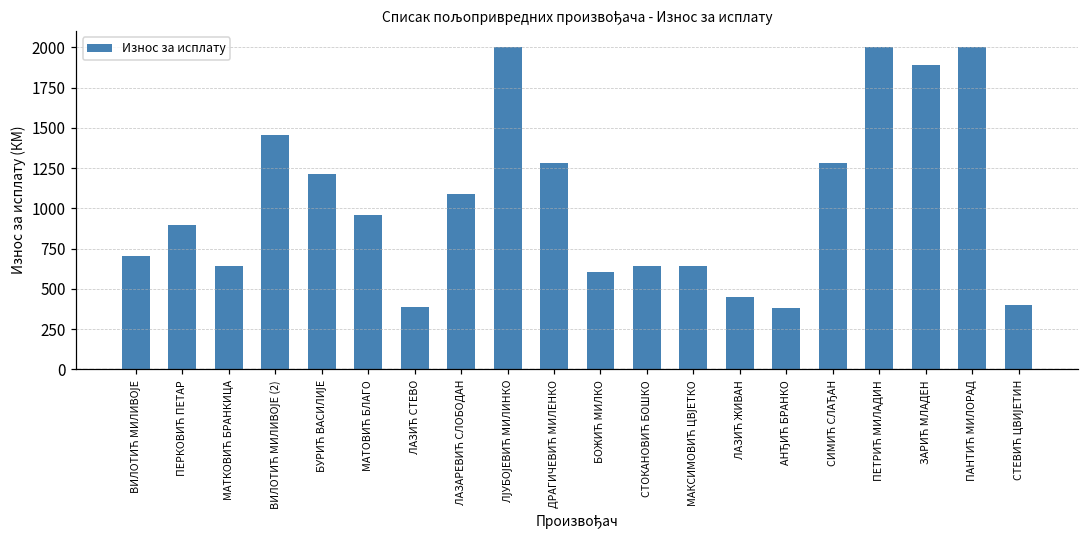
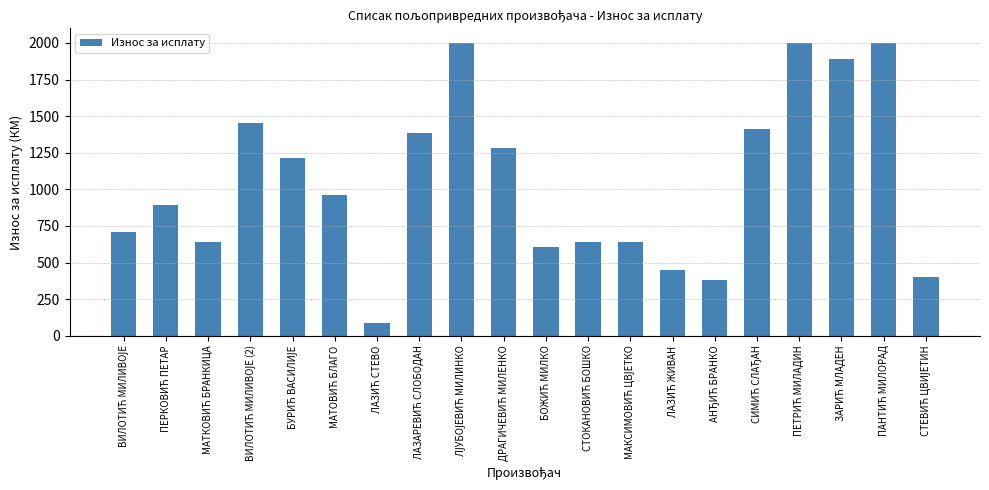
  {
    "ВИЛОТИЋ МИЛИВОЈЕ": 710,
    "ПЕРКОВИЋ ПЕТАР": 900,
    "МАТКОВИЋ БРАНКИЦА": 640,
    "ВИЛОТИЋ МИЛИВОЈЕ (2)": 1460,
    "БУРИЋ ВАСИЛИЈЕ": 1220,
    "МАТОВИЋ БЛАГО": 960,
-   "ЛАЗИЋ СТЕВО": 380,
-   "ЛАЗАРЕВИЋ СЛОБОДАН": 1090,
+   "ЛАЗИЋ СТЕВО": 90,
+   "ЛАЗАРЕВИЋ СЛОБОДАН": 1380,
    "ЛЈУБОЈЕВИЋ МИЛИНКО": 2000,
    "ДРАГИЧЕВИЋ МИЛЕНКО": 1280,
    "БОЖИЋ МИЛКО": 600,
    "СТОКАНОВИЋ БОШКО": 640,
    "МАКСИМОВИЋ ЦВЈЕТКО": 640,
    "ЛАЗИЋ ЖИВАН": 450,
    "АНЂИЋ БРАНКО": 380,
-   "СИМИЋ СЛАЂАН": 1280,
+   "СИМИЋ СЛАЂАН": 1410,
    "ПЕТРИЋ МИЛАДИН": 2000,
    "ЗАРИЋ МЛАДЕН": 1890,
    "ПАНТИЋ МИЛОРАД": 2000,
    "СТЕВИЋ ЦВИЈЕТИН": 400
  }
